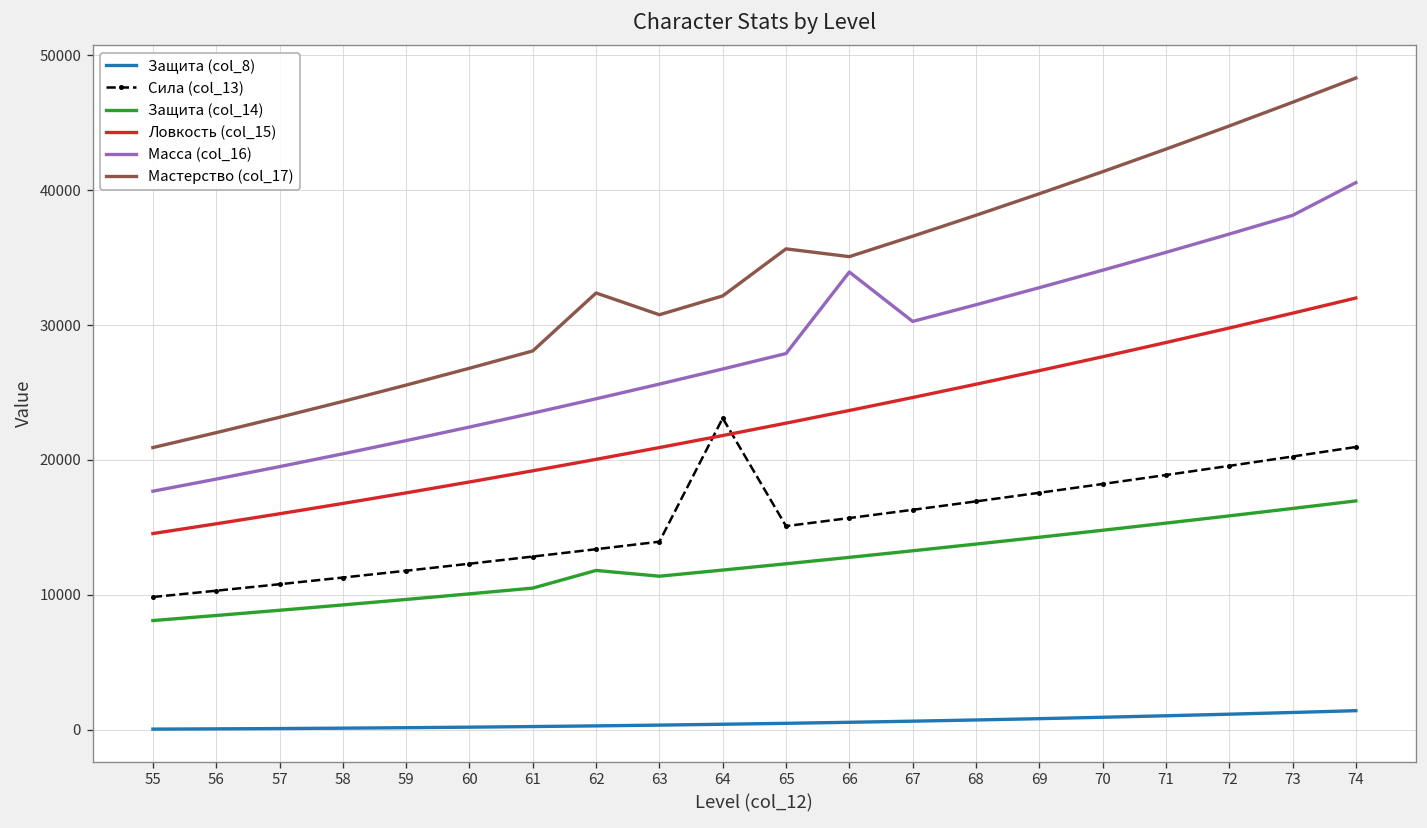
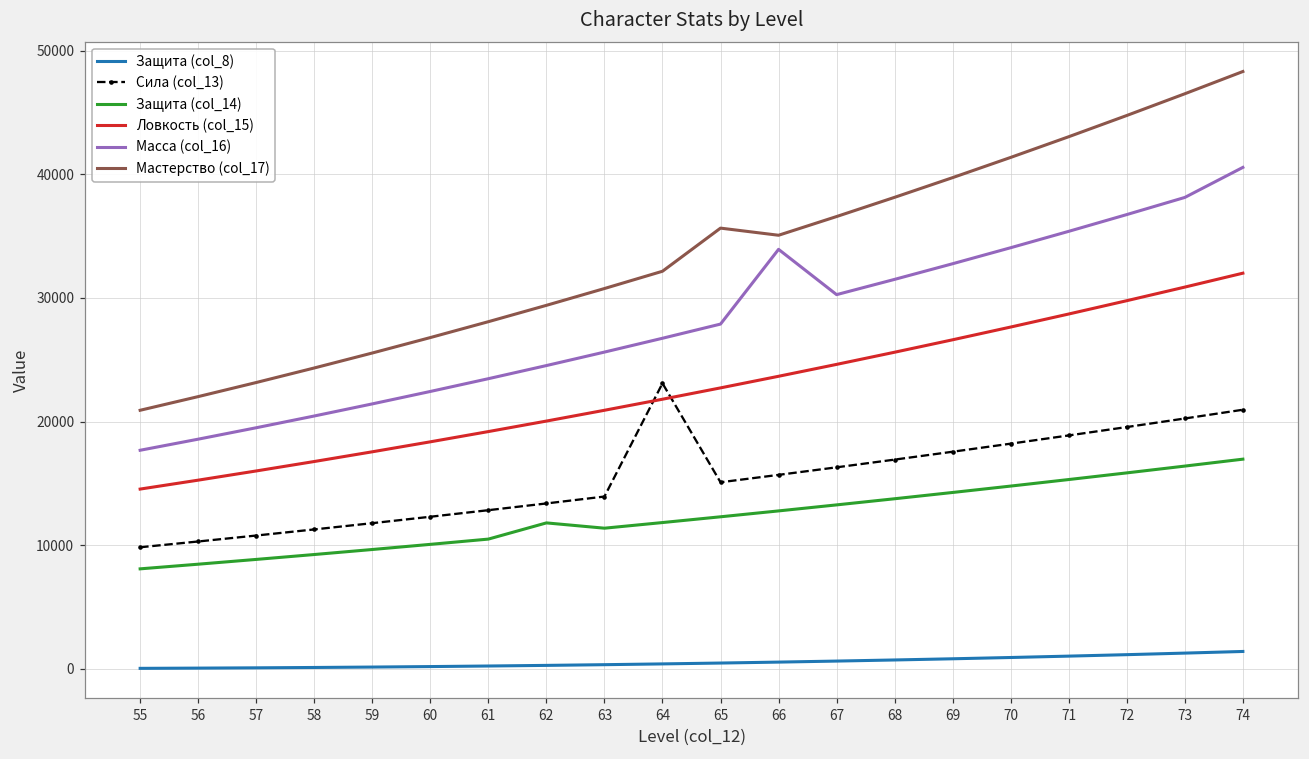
  {
    "Защита (col_8)": {
      "55": 0,
      "56": 100,
      "57": 100,
      "58": 100,
      "59": 100,
      "60": 200,
      "61": 200,
      "62": 300,
      "63": 300,
      "64": 400,
      "65": 500,
      "66": 500,
      "67": 600,
      "68": 700,
      "69": 800,
      "70": 900,
      "71": 1000,
      "72": 1100,
      "73": 1300,
      "74": 1400
    },
    "Сила (col_13)": {
      "55": 9800,
      "56": 10300,
      "57": 10800,
      "58": 11300,
      "59": 11800,
      "60": 12300,
      "61": 12800,
      "62": 13400,
      "63": 13900,
      "64": 23100,
      "65": 15100,
      "66": 15700,
      "67": 16300,
      "68": 16900,
      "69": 17600,
      "70": 18200,
      "71": 18900,
      "72": 19600,
      "73": 20200,
      "74": 21000
    },
    "Защита (col_14)": {
      "55": 8100,
      "56": 8500,
      "57": 8800,
      "58": 9200,
      "59": 9600,
      "60": 10100,
      "61": 10500,
      "62": 11800,
      "63": 11400,
      "64": 11800,
      "65": 12300,
      "66": 12800,
      "67": 13300,
      "68": 13800,
      "69": 14300,
      "70": 14800,
      "71": 15300,
      "72": 15800,
      "73": 16400,
      "74": 17000
    },
    "Ловкость (col_15)": {
      "55": 14500,
      "56": 15300,
      "57": 16000,
      "58": 16800,
      "59": 17600,
      "60": 18400,
      "61": 19200,
      "62": 20000,
      "63": 20900,
      "64": 21800,
      "65": 22700,
      "66": 23700,
      "67": 24600,
      "68": 25600,
      "69": 26600,
      "70": 27600,
      "71": 28700,
      "72": 29800,
      "73": 30900,
      "74": 32000
    },
    "Масса (col_16)": {
      "55": 17700,
      "56": 18600,
      "57": 19500,
      "58": 20400,
      "59": 21400,
      "60": 22400,
      "61": 23500,
      "62": 24500,
      "63": 25600,
      "64": 26700,
      "65": 27900,
      "66": 33900,
      "67": 30300,
      "68": 31500,
      "69": 32800,
      "70": 34100,
      "71": 35400,
      "72": 36700,
      "73": 38100,
      "74": 40600
    },
    "Мастерство (col_17)": {
      "55": 20900,
      "56": 22000,
      "57": 23200,
      "58": 24300,
      "59": 25500,
      "60": 26800,
      "61": 28100,
-     "62": 32400,
+     "62": 29400,
      "63": 30800,
      "64": 32200,
      "65": 35600,
      "66": 35100,
      "67": 36600,
      "68": 38100,
      "69": 39700,
      "70": 41400,
      "71": 43000,
      "72": 44800,
      "73": 46500,
      "74": 48300
    }
  }
